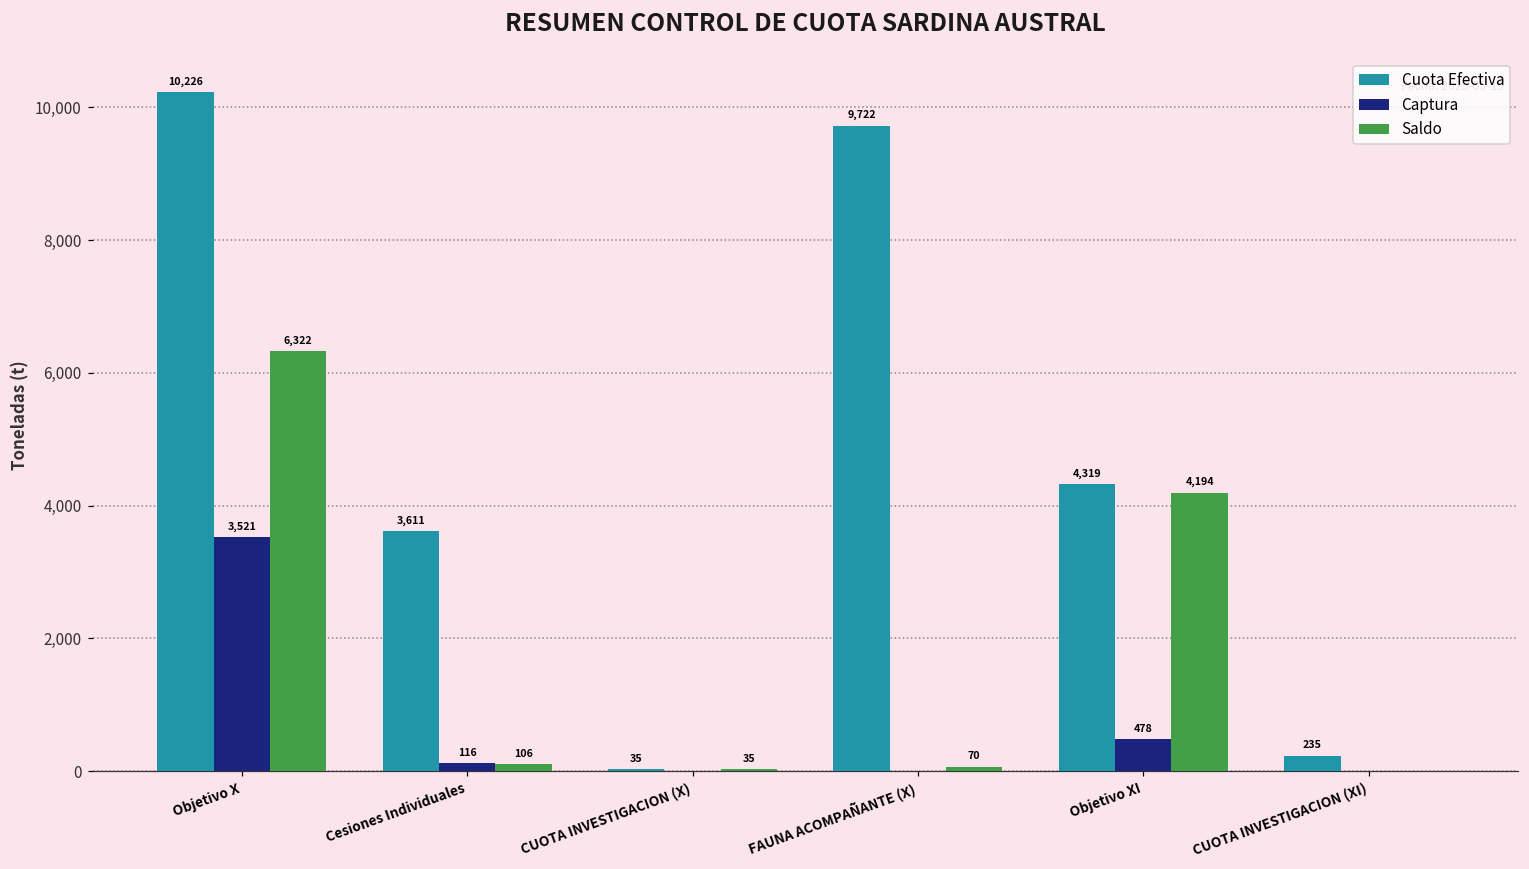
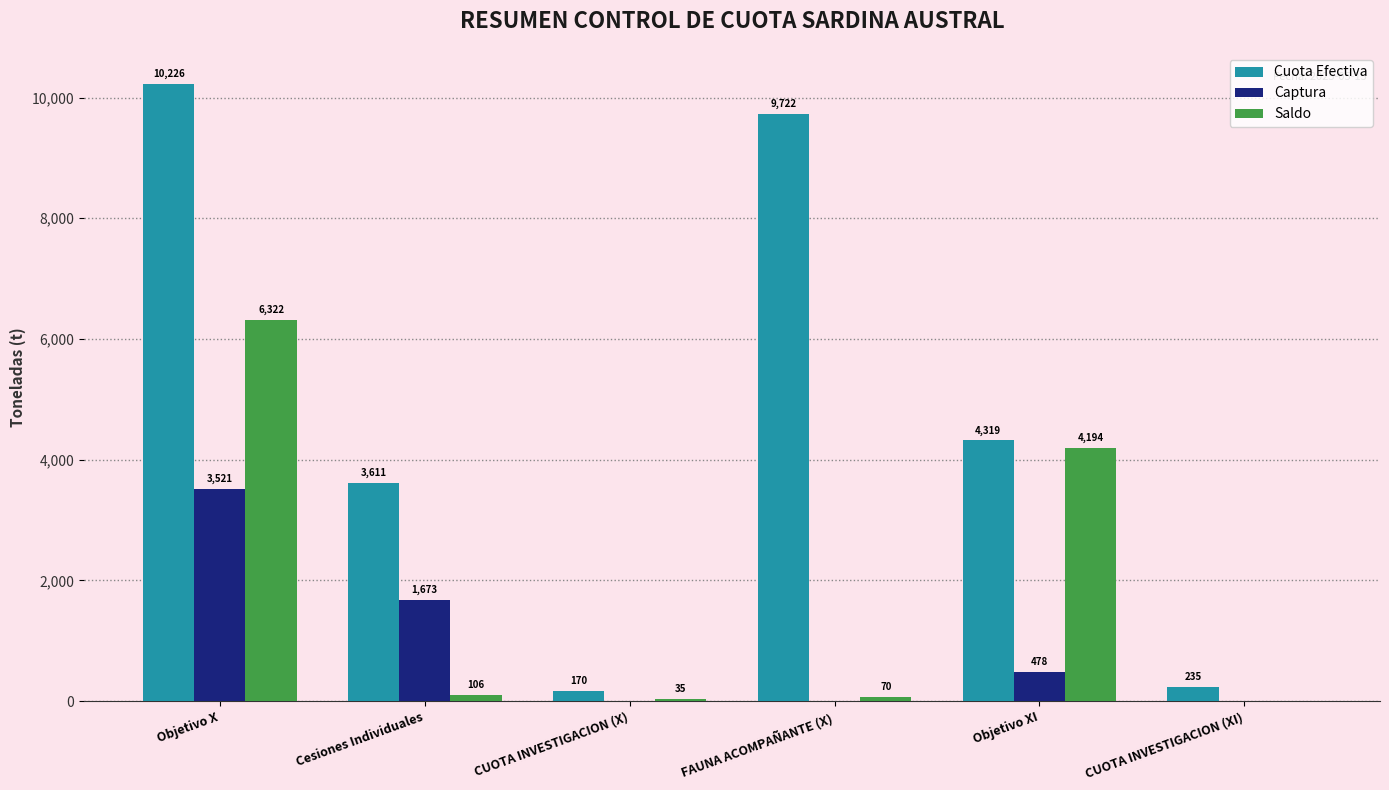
  {
    "Cuota Efectiva": {
      "Objetivo X": "10,226",
      "Cesiones Individuales": "3,611",
-     "CUOTA INVESTIGACION (X)": "35",
+     "CUOTA INVESTIGACION (X)": "170",
      "FAUNA ACOMPAÑANTE (X)": "9,722",
      "Objetivo XI": "4,319",
      "CUOTA INVESTIGACION (XI)": "235"
    },
    "Captura": {
      "Objetivo X": "3,521",
-     "Cesiones Individuales": "116",
+     "Cesiones Individuales": "1,673",
      "Objetivo XI": "478"
    },
    "Saldo": {
      "Objetivo X": "6,322",
      "Cesiones Individuales": "106",
      "CUOTA INVESTIGACION (X)": "35",
      "FAUNA ACOMPAÑANTE (X)": "70",
      "Objetivo XI": "4,194"
    }
  }
